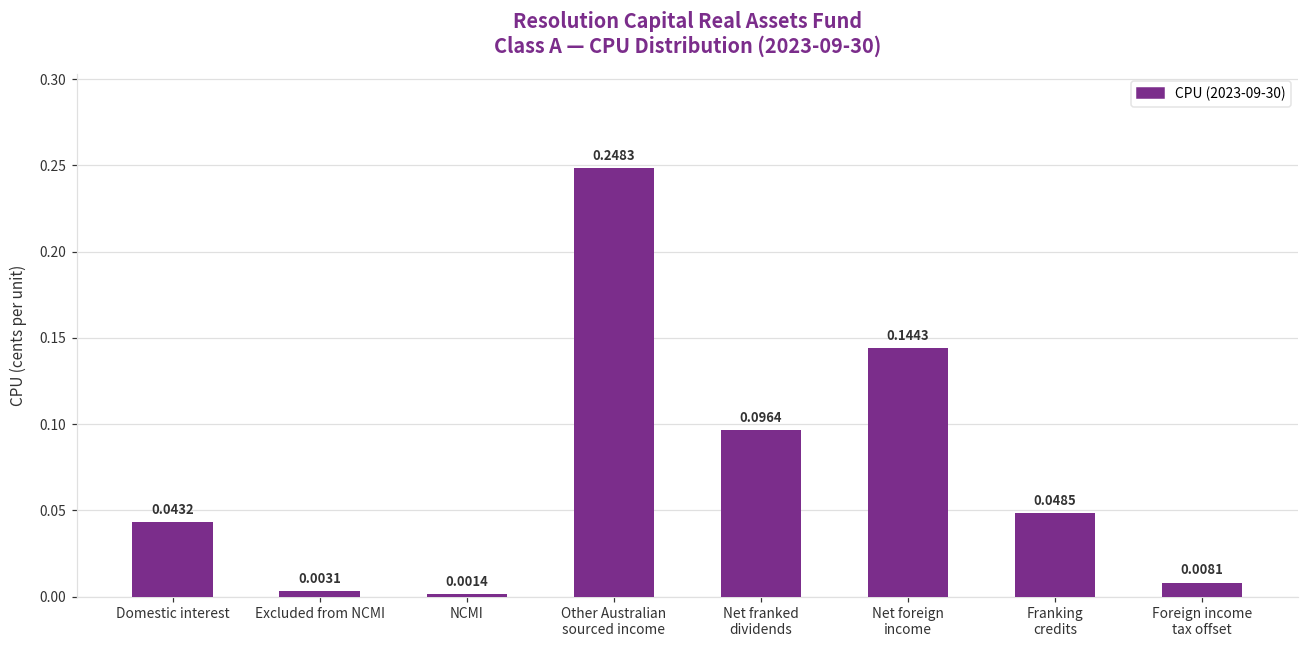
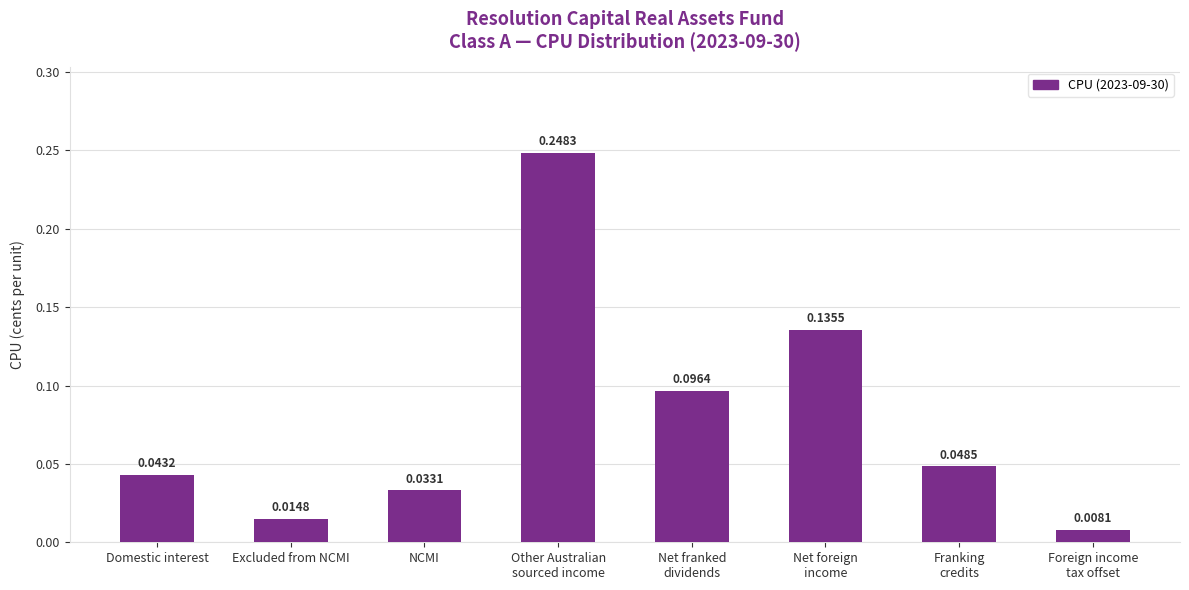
  {
    "Domestic interest": 0.0432,
-   "Excluded from NCMI": 0.0031,
-   "NCMI": 0.0014,
+   "Excluded from NCMI": 0.0148,
+   "NCMI": 0.0331,
    "Other Australian sourced income": 0.2483,
    "Net franked dividends": 0.0964,
-   "Net foreign income": 0.1443,
+   "Net foreign income": 0.1355,
    "Franking credits": 0.0485,
    "Foreign income tax offset": 0.0081
  }
